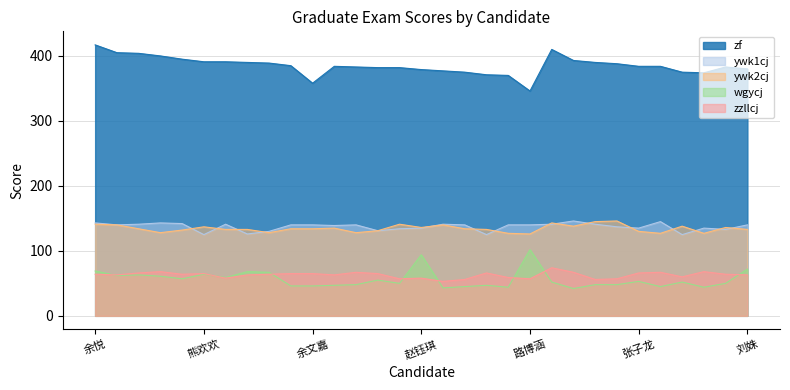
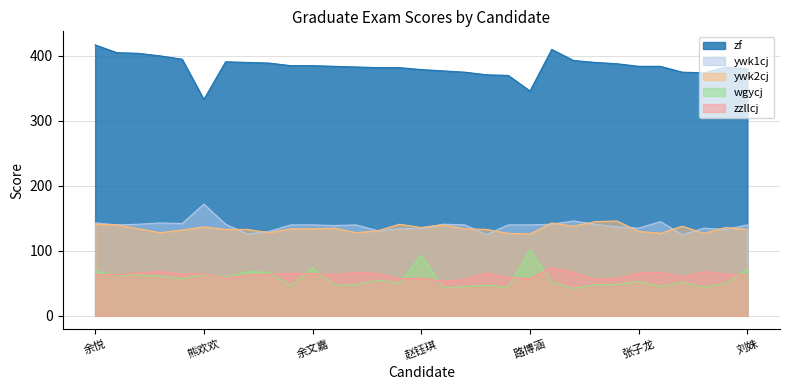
  {
    "zf": {
      "余悦": 420,
-     "熊欢欢": 390,
-     "余文嘉": 360,
+     "熊欢欢": 330,
+     "余文嘉": 390,
      "赵钰琪": 380,
      "路博涵": 350,
      "张子龙": 380
    },
    "ywk1cj": {
-     "熊欢欢": 130,
+     "熊欢欢": 170,
      "余文嘉": 140,
      "路博涵": 140,
      "张子龙": 140,
      "刘姝": 140
    },
    "wgycj": {
      "余悦": 70,
-     "余文嘉": 50,
+     "余文嘉": 70,
      "赵钰琪": 90,
      "路博涵": 100,
      "张子龙": 50,
      "刘姝": 70
    }
  }
